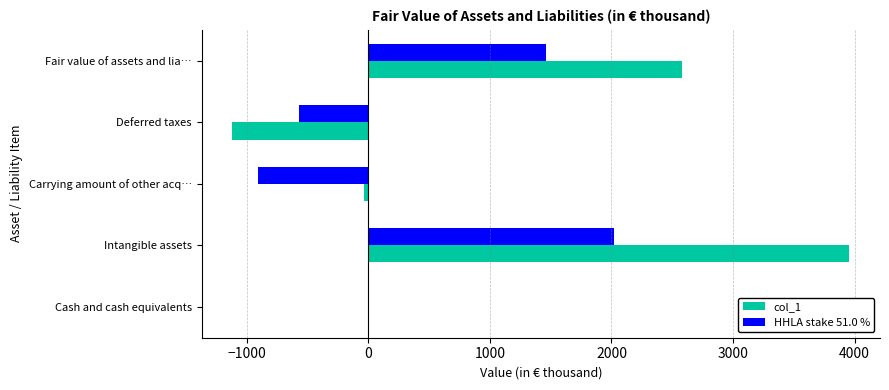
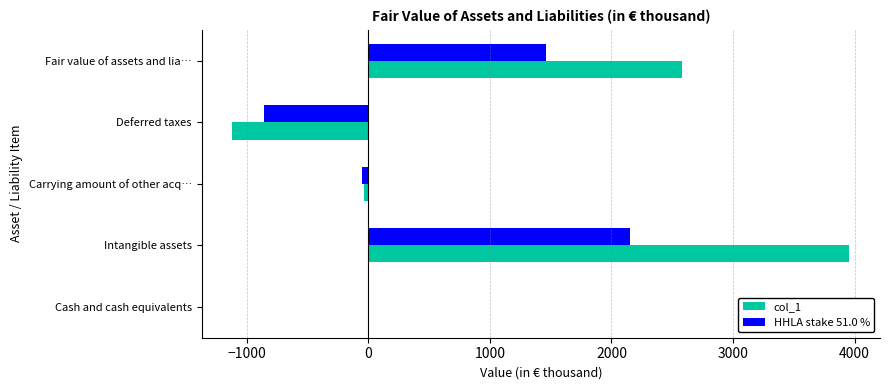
  {
    "col_1": {
      "Fair value of assets and lia…": 2580,
      "Deferred taxes": -1120,
      "Carrying amount of other acq…": -40,
      "Intangible assets": 3960,
      "Cash and cash equivalents": 0
    },
    "HHLA stake 51.0 %": {
      "Fair value of assets and lia…": 1460,
-     "Deferred taxes": -570,
-     "Carrying amount of other acq…": -910,
-     "Intangible assets": 2020,
+     "Deferred taxes": -860,
+     "Carrying amount of other acq…": -50,
+     "Intangible assets": 2150,
      "Cash and cash equivalents": 0
    }
  }
